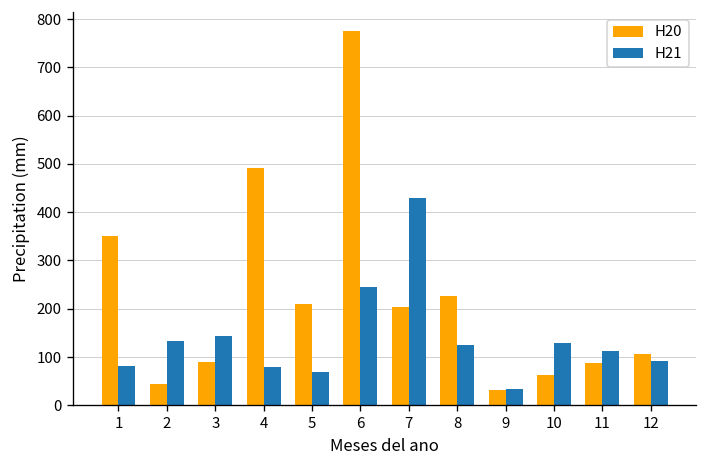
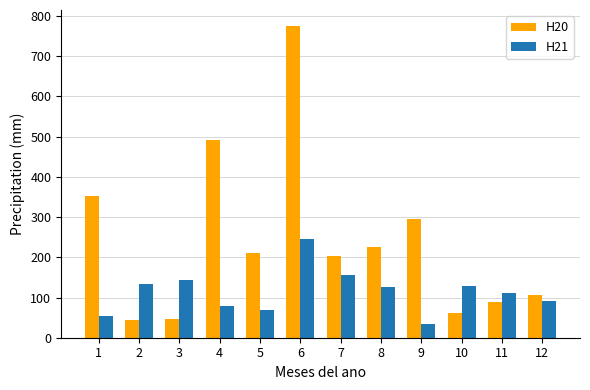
  {
    "H20": {
      "1": 350,
      "2": 40,
-     "3": 90,
+     "3": 50,
      "4": 490,
      "5": 210,
      "6": 780,
      "7": 200,
      "8": 230,
-     "9": 30,
+     "9": 290,
      "10": 60,
      "11": 90,
      "12": 110
    },
    "H21": {
-     "1": 80,
+     "1": 50,
      "2": 130,
      "3": 140,
      "4": 80,
      "5": 70,
      "6": 250,
-     "7": 430,
+     "7": 160,
      "8": 130,
      "9": 30,
      "10": 130,
      "11": 110,
      "12": 90
    }
  }
